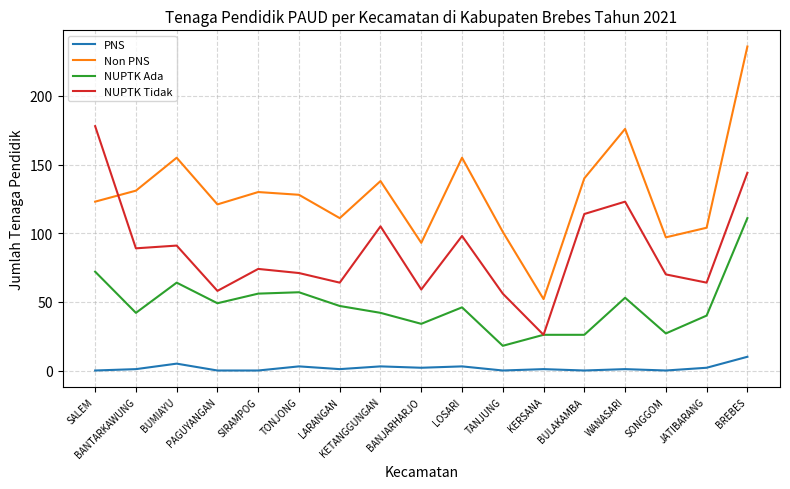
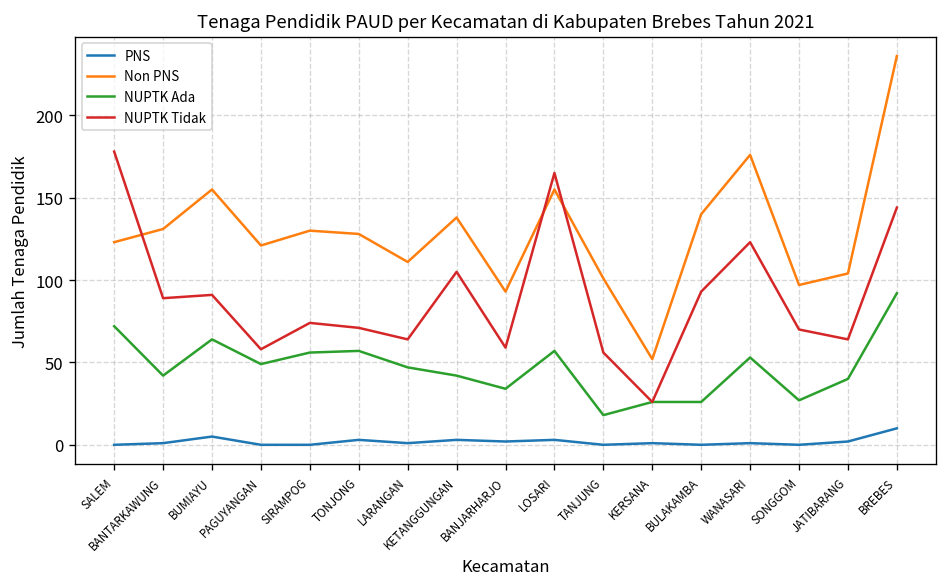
  {
    "PNS": {
      "SALEM": 0,
      "BANTARKAWUNG": 1,
      "BUMIAYU": 5,
      "PAGUYANGAN": 0,
      "SIRAMPOG": 0,
      "TONJONG": 3,
      "LARANGAN": 1,
      "KETANGGUNGAN": 3,
      "BANJARHARJO": 2,
      "LOSARI": 3,
      "TANJUNG": 0,
      "KERSANA": 1,
      "BULAKAMBA": 0,
      "WANASARI": 1,
      "SONGGOM": 0,
      "JATIBARANG": 2,
      "BREBES": 10
    },
    "Non PNS": {
      "SALEM": 123,
      "BANTARKAWUNG": 131,
      "BUMIAYU": 155,
      "PAGUYANGAN": 121,
      "SIRAMPOG": 130,
      "TONJONG": 128,
      "LARANGAN": 111,
      "KETANGGUNGAN": 138,
      "BANJARHARJO": 93,
      "LOSARI": 155,
      "TANJUNG": 101,
      "KERSANA": 52,
      "BULAKAMBA": 140,
      "WANASARI": 176,
      "SONGGOM": 97,
      "JATIBARANG": 104,
      "BREBES": 236
    },
    "NUPTK Ada": {
      "SALEM": 72,
      "BANTARKAWUNG": 42,
      "BUMIAYU": 64,
      "PAGUYANGAN": 49,
      "SIRAMPOG": 56,
      "TONJONG": 57,
      "LARANGAN": 47,
      "KETANGGUNGAN": 42,
      "BANJARHARJO": 34,
-     "LOSARI": 46,
+     "LOSARI": 57,
      "TANJUNG": 18,
      "BULAKAMBA": 26,
      "WANASARI": 53,
      "SONGGOM": 27,
      "JATIBARANG": 40,
-     "BREBES": 111
+     "BREBES": 92
    },
    "NUPTK Tidak": {
      "SALEM": 178,
      "BANTARKAWUNG": 89,
      "BUMIAYU": 91,
      "PAGUYANGAN": 58,
      "SIRAMPOG": 74,
      "TONJONG": 71,
      "LARANGAN": 64,
      "KETANGGUNGAN": 105,
      "BANJARHARJO": 59,
-     "LOSARI": 98,
+     "LOSARI": 165,
      "TANJUNG": 56,
-     "BULAKAMBA": 114,
+     "BULAKAMBA": 93,
      "WANASARI": 123,
      "SONGGOM": 70,
      "JATIBARANG": 64,
      "BREBES": 144
    }
  }
